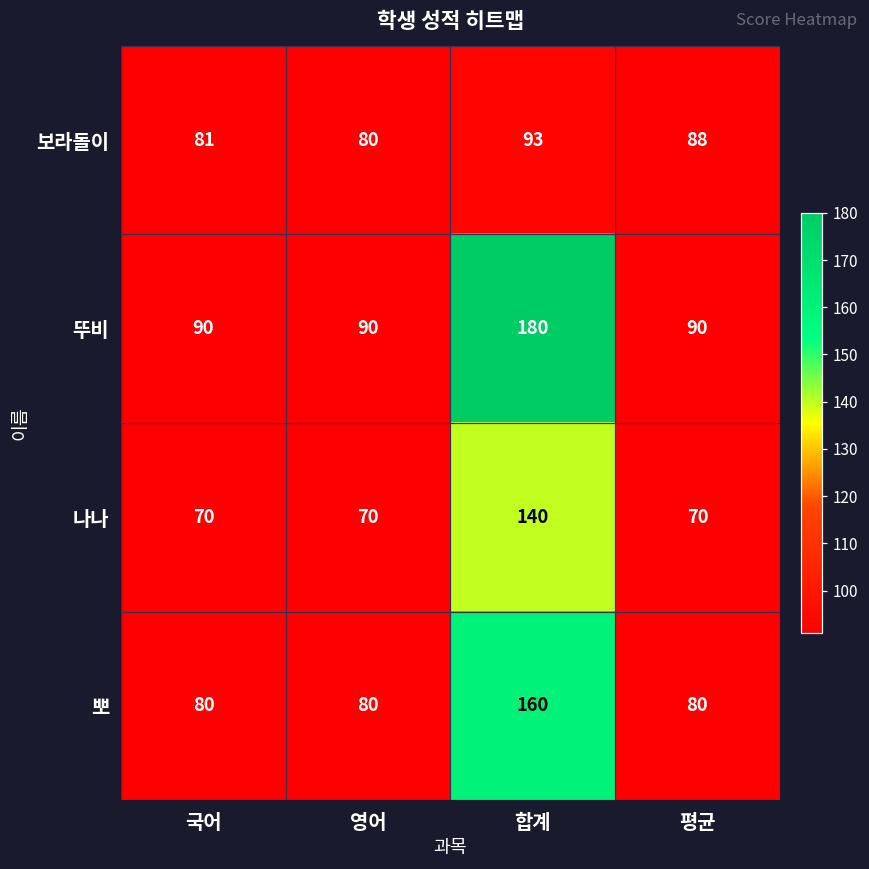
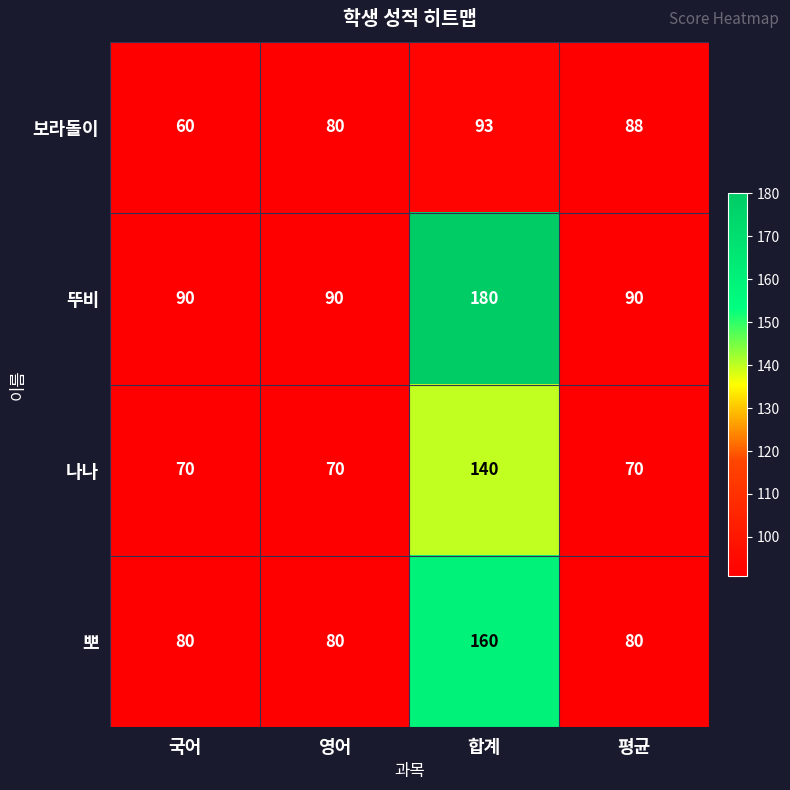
  {
    "보라돌이": {
-     "국어": 81,
+     "국어": 60,
      "영어": 80,
      "합계": 93,
      "평균": 88
    },
    "뚜비": {
      "국어": 90,
      "영어": 90,
      "합계": 180,
      "평균": 90
    },
    "나나": {
      "국어": 70,
      "영어": 70,
      "합계": 140,
      "평균": 70
    },
    "뽀": {
      "국어": 80,
      "영어": 80,
      "합계": 160,
      "평균": 80
    }
  }
